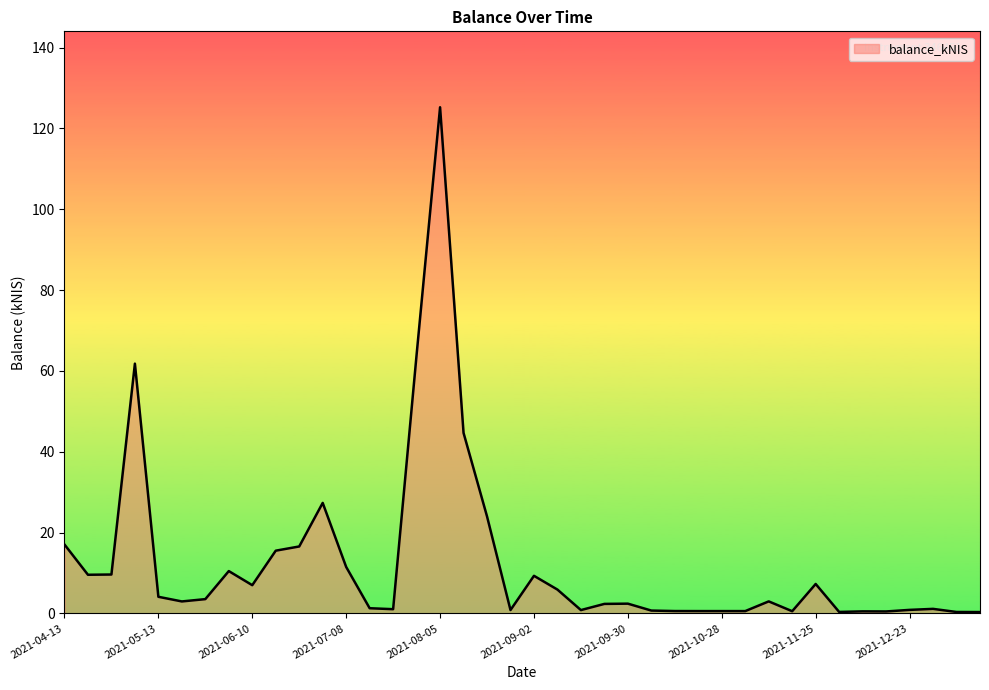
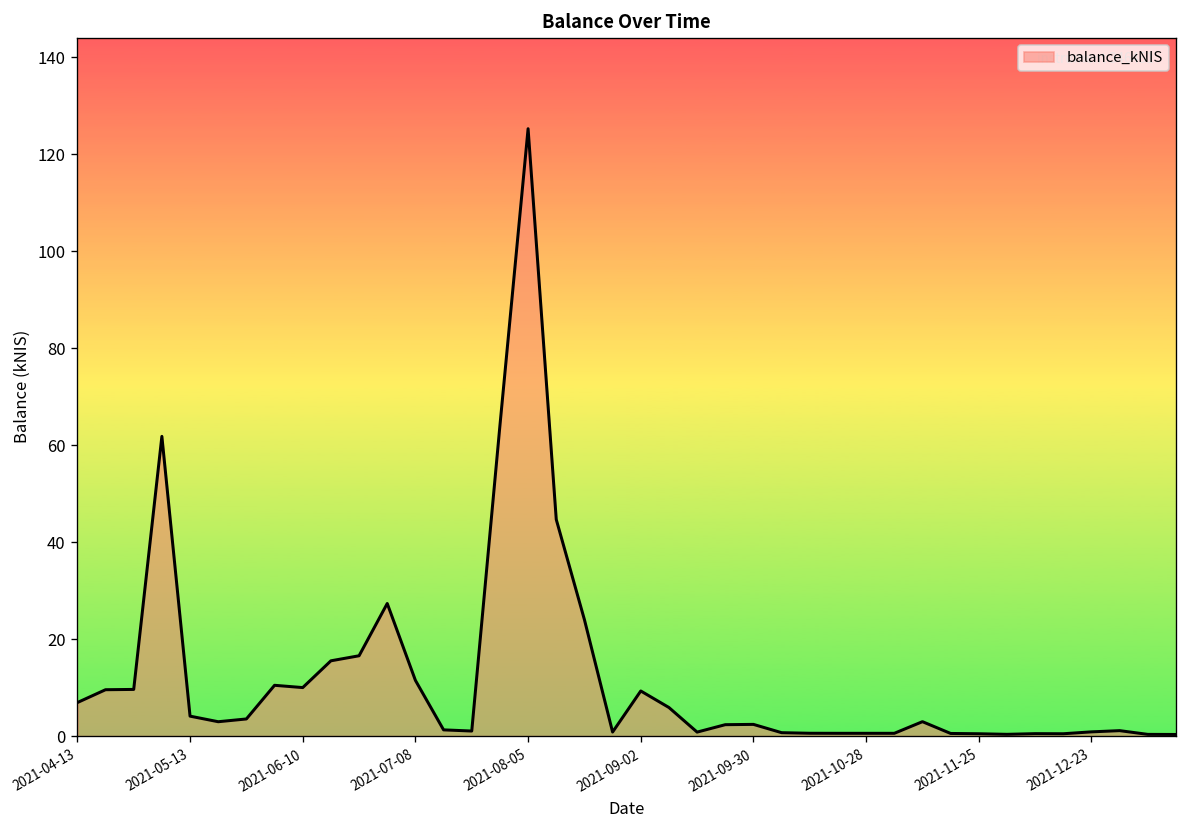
  {
-   "2021-04-13": 17,
+   "2021-04-13": 7,
    "2021-05-13": 4,
-   "2021-06-10": 7,
+   "2021-06-10": 10,
    "2021-07-08": 12,
    "2021-08-05": 125,
    "2021-09-02": 9,
    "2021-09-30": 2,
    "2021-10-28": 1,
-   "2021-11-25": 7,
+   "2021-11-25": 0,
    "2021-12-23": 1
  }
